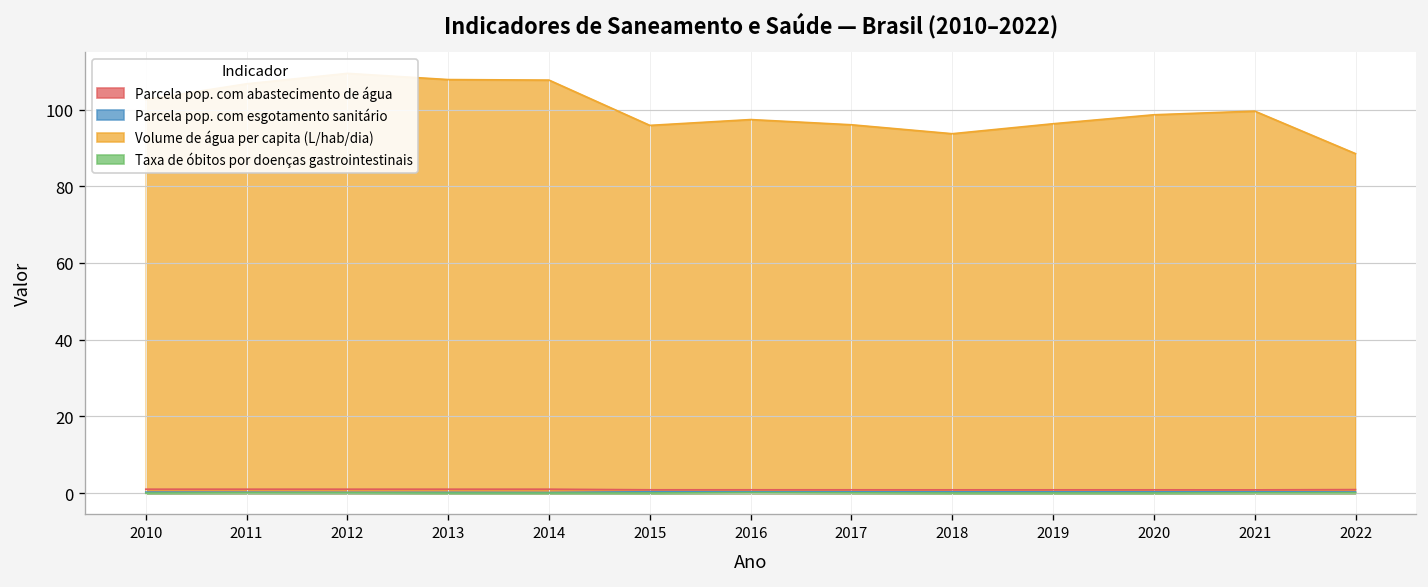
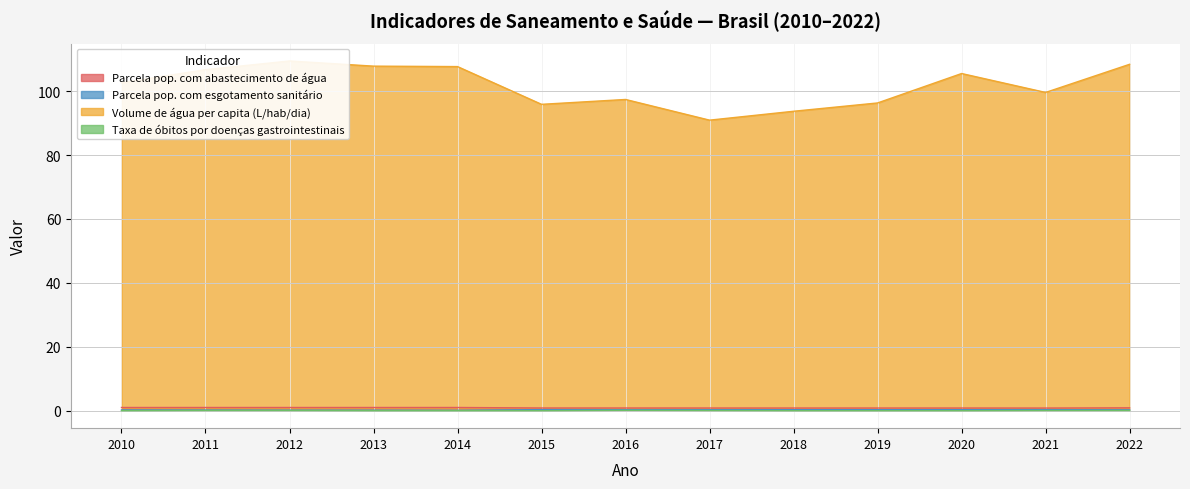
  {
    "Parcela pop. com abastecimento de água": {
      "2012": 1,
      "2013": 1,
      "2014": 1
    },
    "Volume de água per capita (L/hab/dia)": {
      "2013": 108,
      "2014": 108,
      "2015": 96,
      "2016": 97,
-     "2017": 96,
+     "2017": 91,
      "2018": 94,
      "2019": 96,
-     "2020": 99,
+     "2020": 106,
      "2021": 100,
-     "2022": 89
+     "2022": 108
    }
  }
